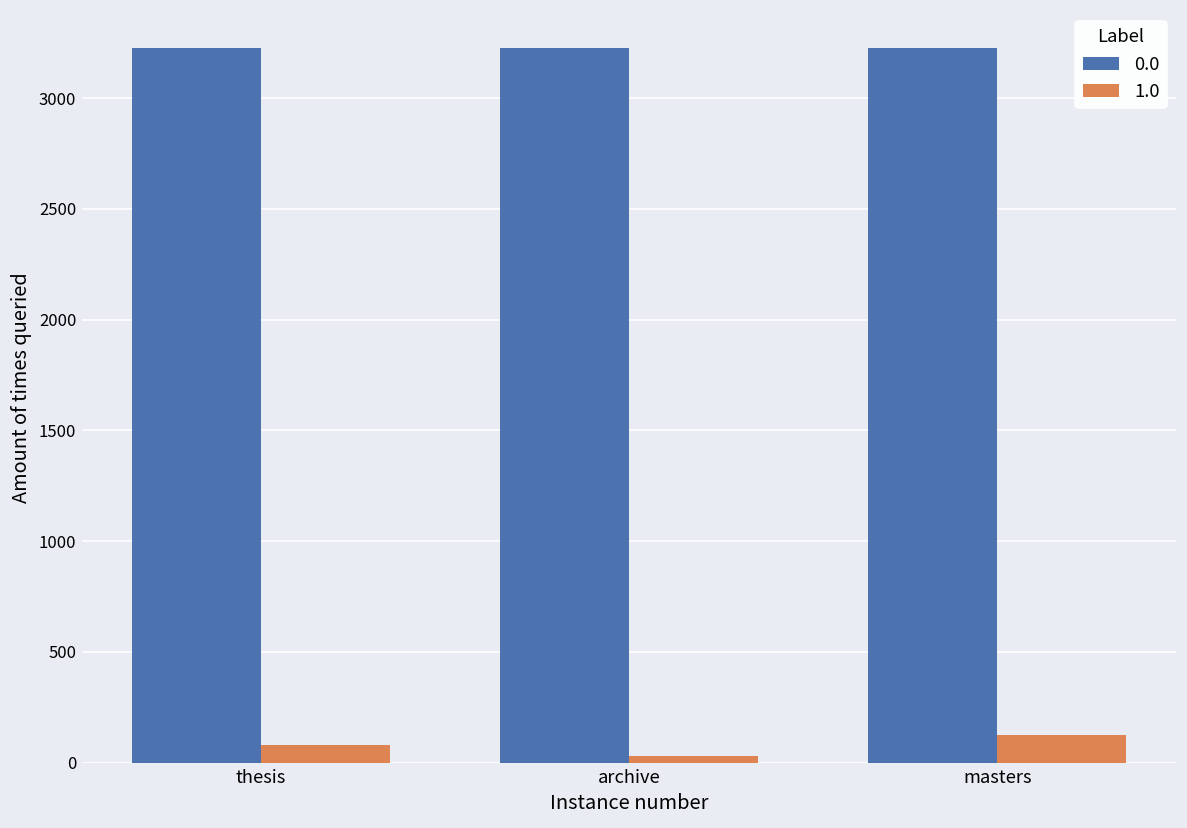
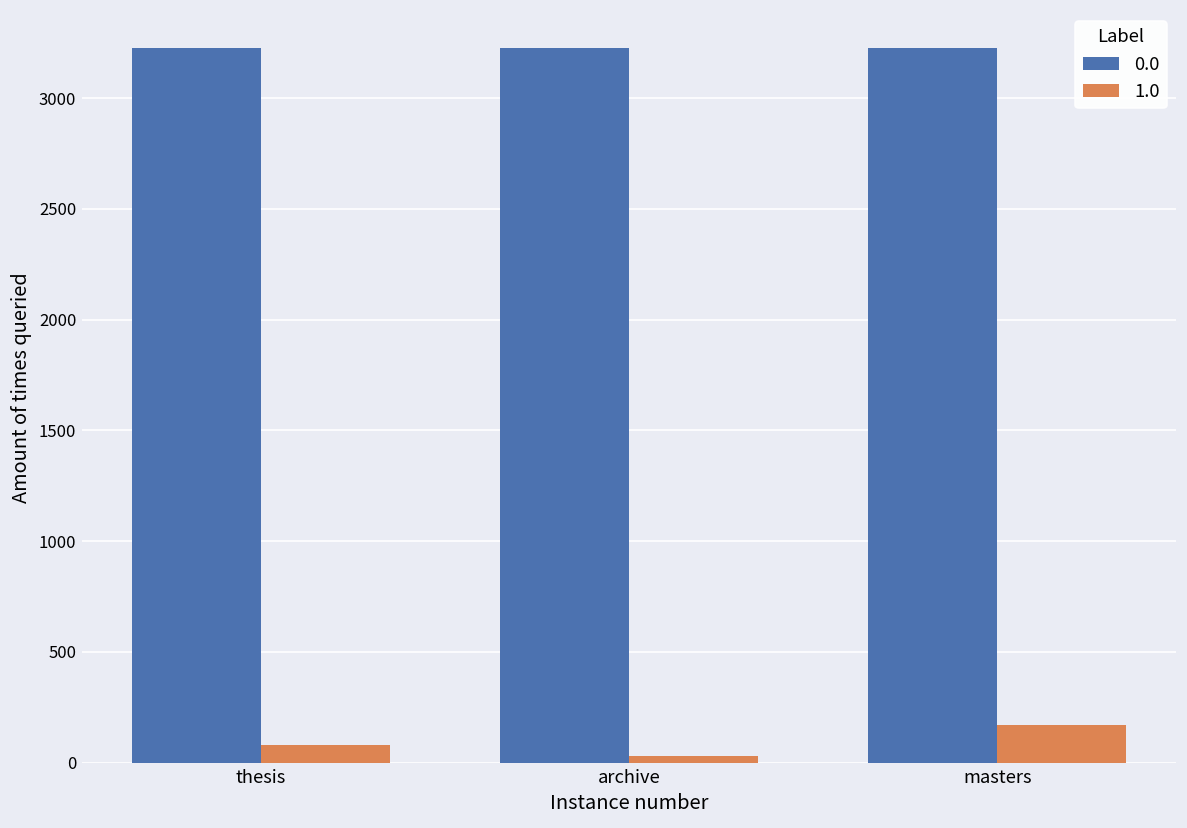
  {
    "0.0": {
      "thesis": 3230,
      "archive": 3230,
      "masters": 3230
    },
    "1.0": {
      "thesis": 80,
      "archive": 30,
-     "masters": 120
+     "masters": 170
    }
  }
